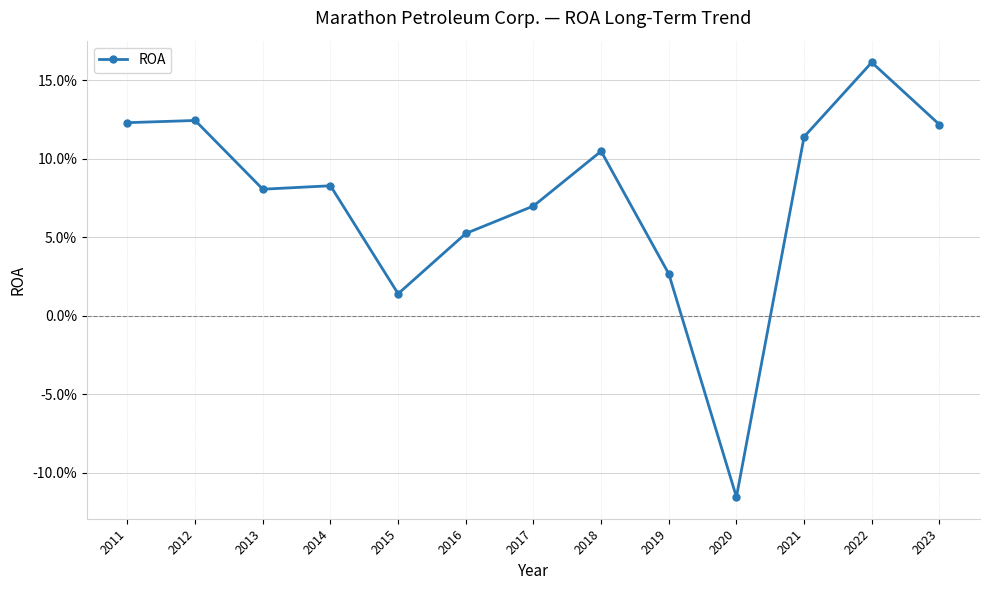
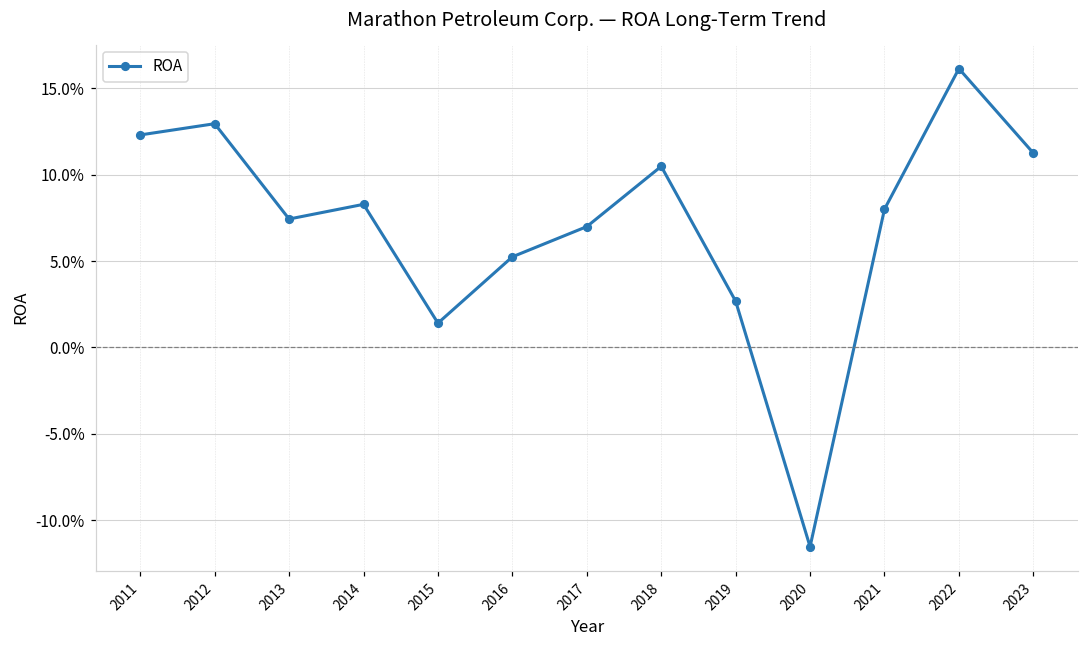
  {
    "2011": "12.3%",
-   "2012": "12.5%",
-   "2013": "8.1%",
+   "2012": "13.0%",
+   "2013": "7.4%",
    "2014": "8.3%",
    "2015": "1.4%",
    "2016": "5.3%",
    "2017": "7.0%",
    "2018": "10.5%",
    "2019": "2.7%",
    "2020": "-11.5%",
-   "2021": "11.4%",
+   "2021": "8.0%",
    "2022": "16.2%",
-   "2023": "12.2%"
+   "2023": "11.3%"
  }
